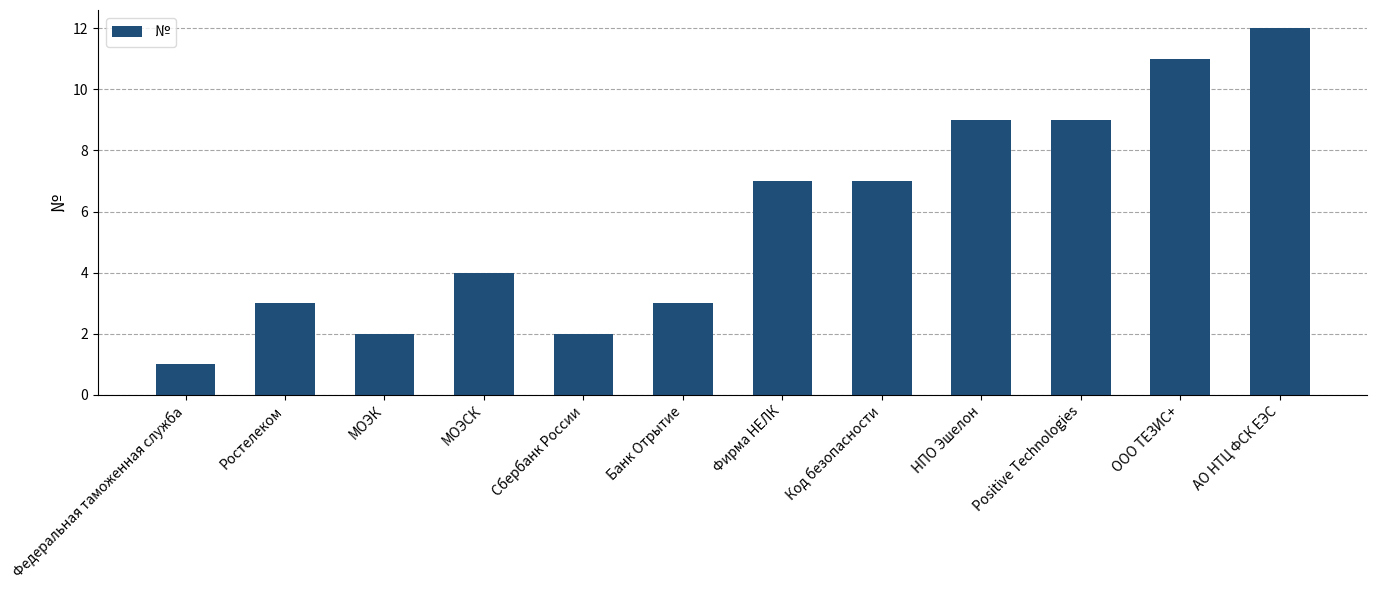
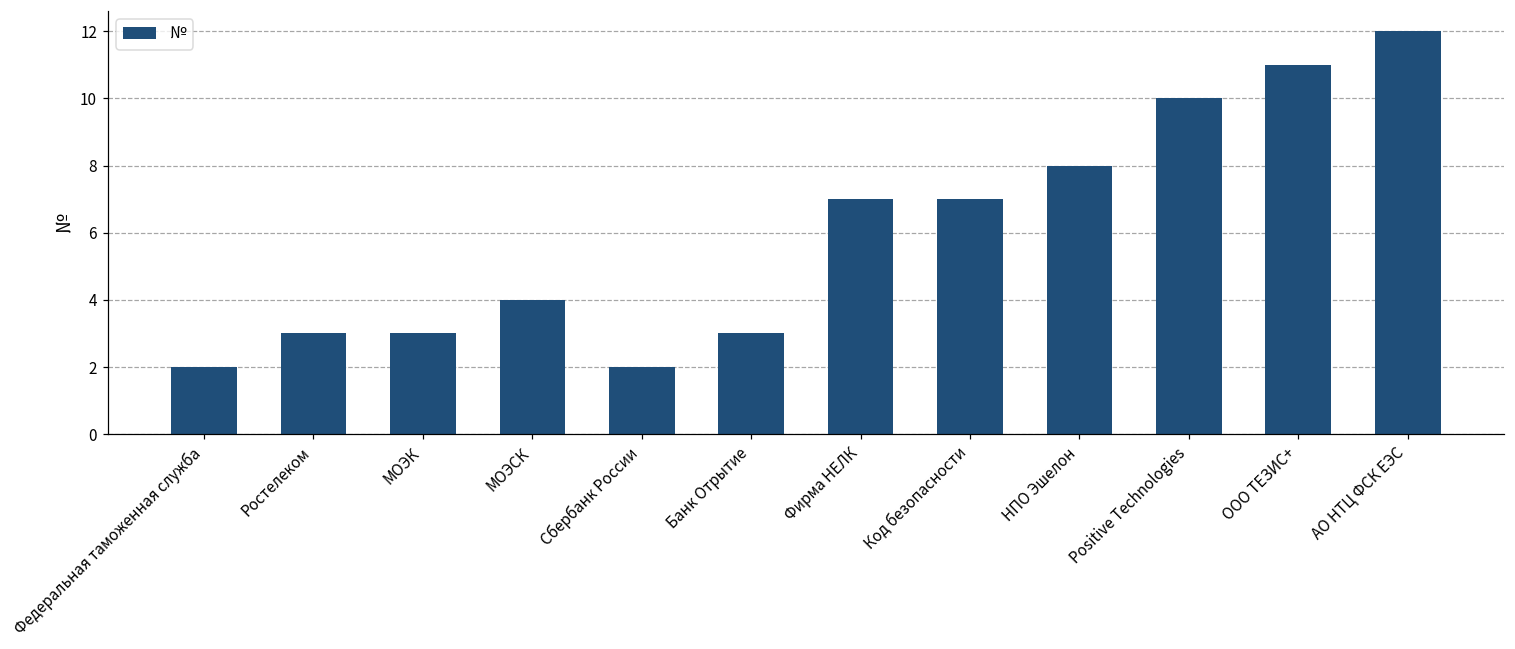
  {
-   "Федеральная таможенная служба": 1,
+   "Федеральная таможенная служба": 2,
    "Ростелеком": 3,
-   "МОЭК": 2,
+   "МОЭК": 3,
    "МОЭСК": 4,
    "Сбербанк России": 2,
    "Банк Отрытие": 3,
    "Фирма НЕЛК": 7,
    "Код безопасности": 7,
-   "НПО Эшелон": 9,
-   "Positive Technologies": 9,
+   "НПО Эшелон": 8,
+   "Positive Technologies": 10,
    "ООО ТЕЗИС+": 11,
    "АО НТЦ ФСК ЕЭС": 12
  }
